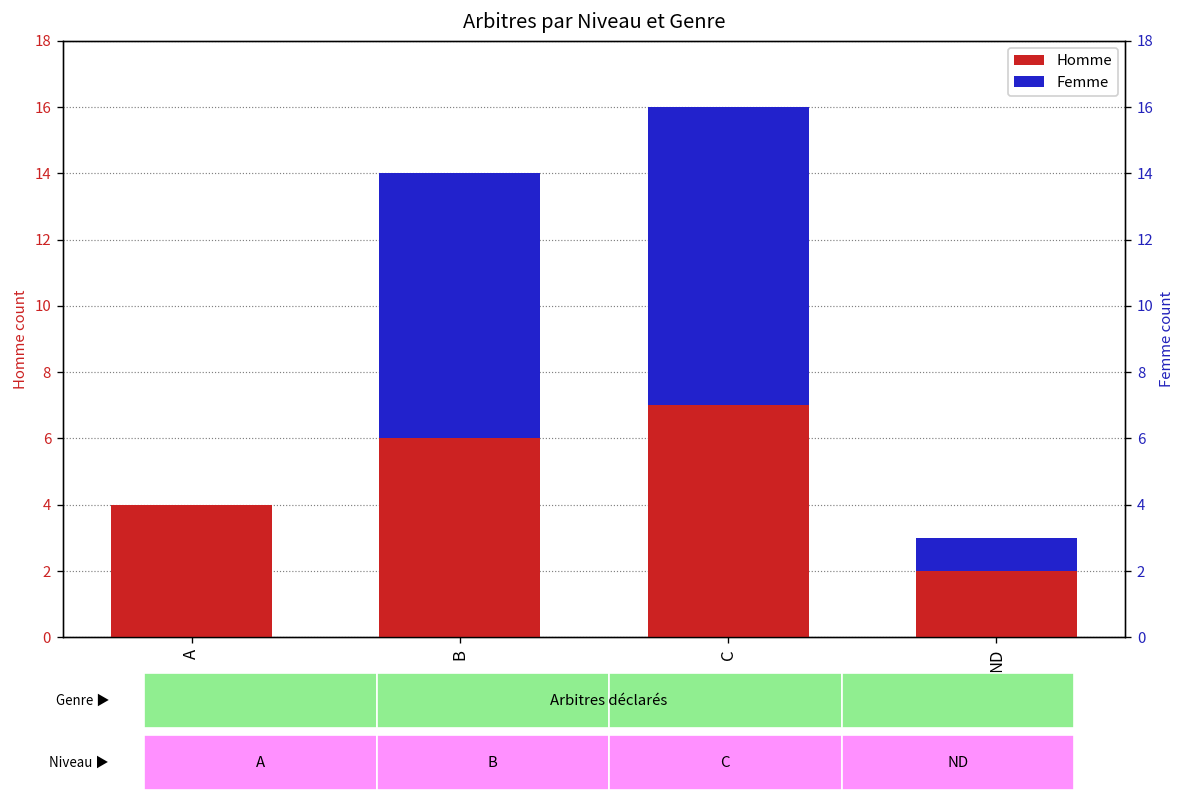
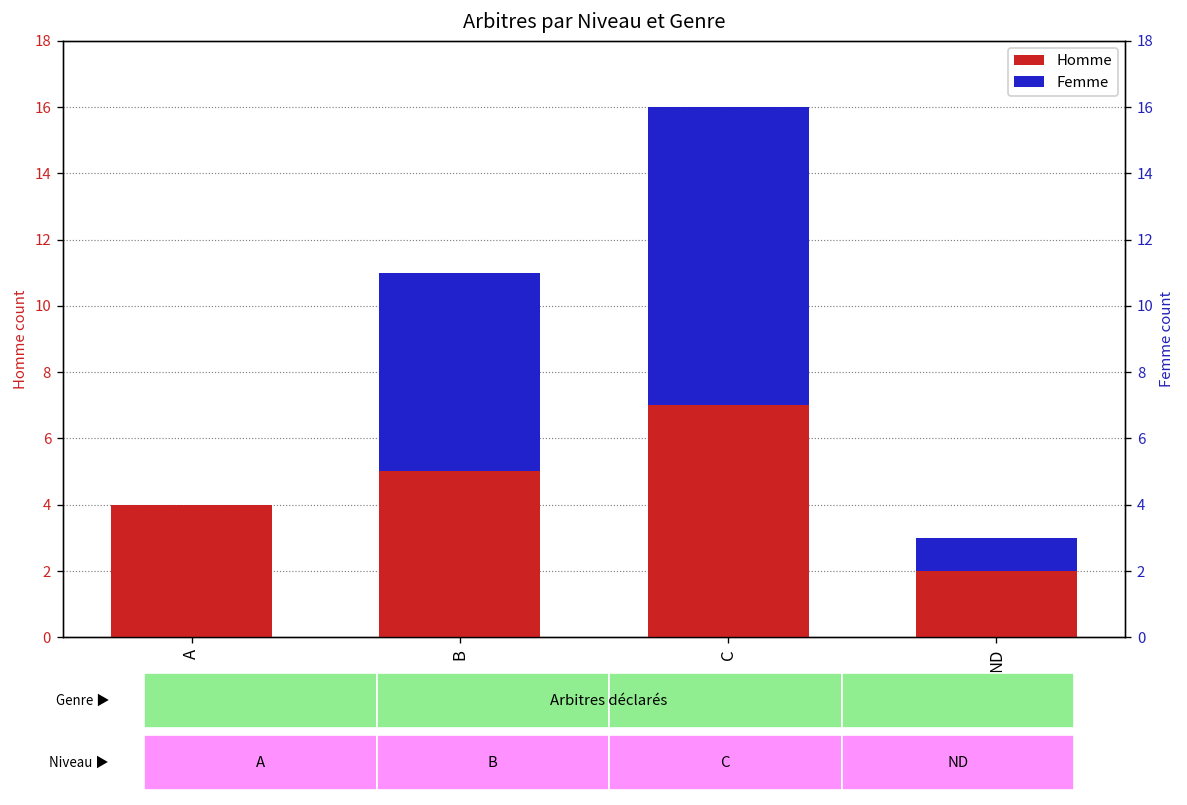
  {
    "Homme": {
      "A": 4,
-     "B": 6,
+     "B": 5,
      "C": 7
    },
    "Femme": {
      "A": 0,
-     "B": 8,
+     "B": 6,
      "C": 9
    }
  }
